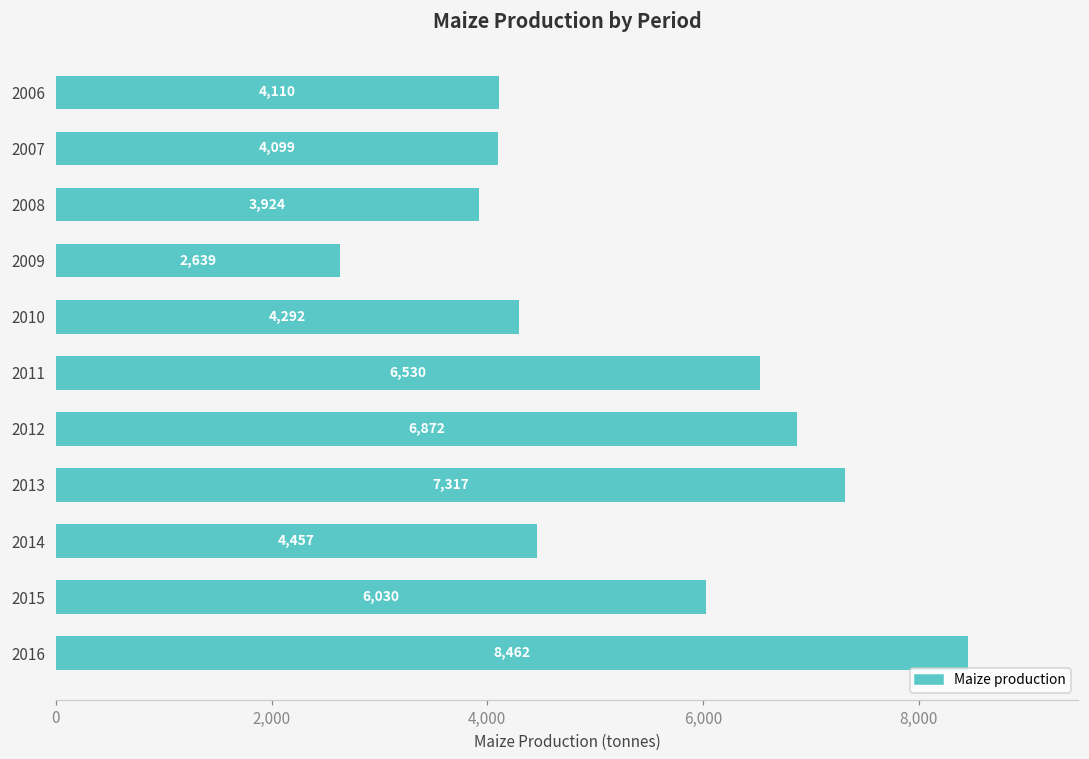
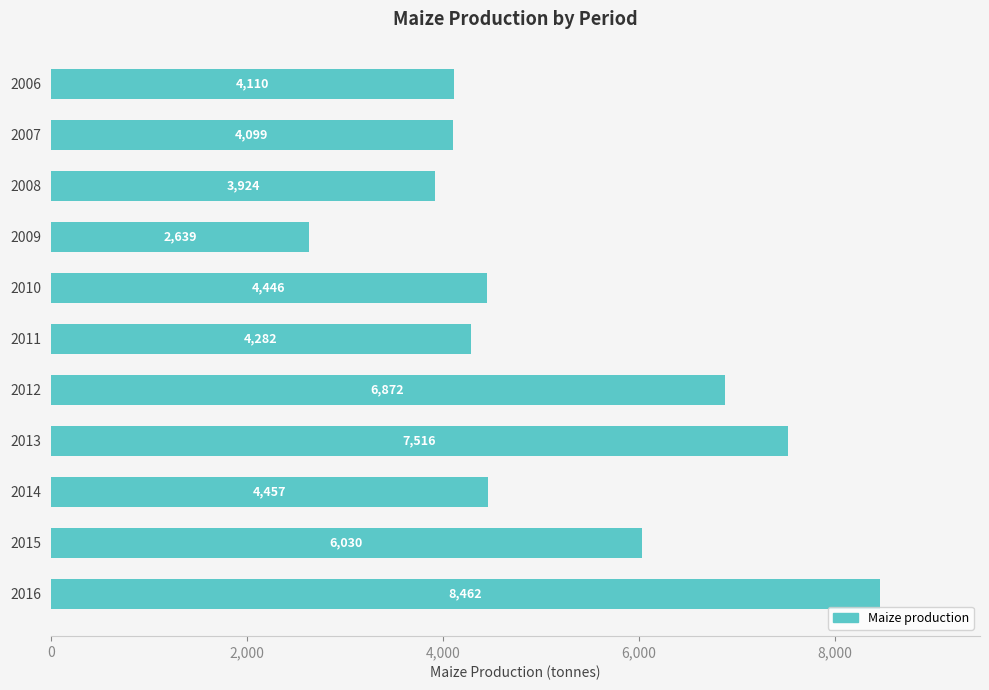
  {
    "2006": "4,110",
    "2007": "4,099",
    "2008": "3,924",
    "2009": "2,639",
-   "2010": "4,292",
-   "2011": "6,530",
+   "2010": "4,446",
+   "2011": "4,282",
    "2012": "6,872",
-   "2013": "7,317",
+   "2013": "7,516",
    "2014": "4,457",
    "2015": "6,030",
    "2016": "8,462"
  }
